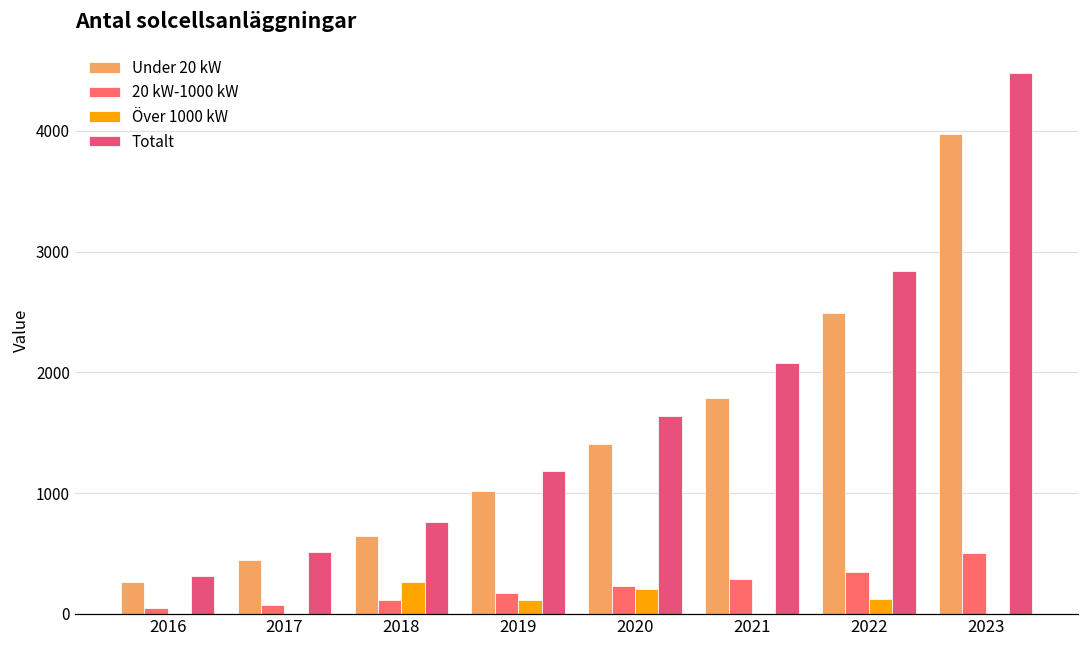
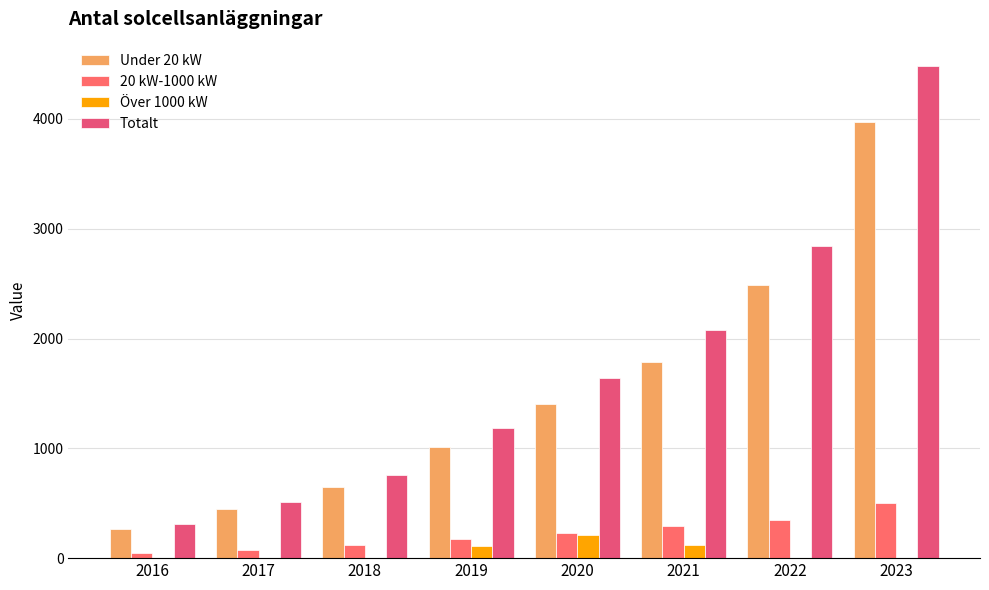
  {
    "Över 1000 kW": {
      "2016": 0,
      "2017": 0,
-     "2018": 260,
+     "2018": 0,
      "2019": 110,
      "2020": 210,
-     "2021": 0,
-     "2022": 120
+     "2021": 120,
+     "2022": 0
    }
  }
